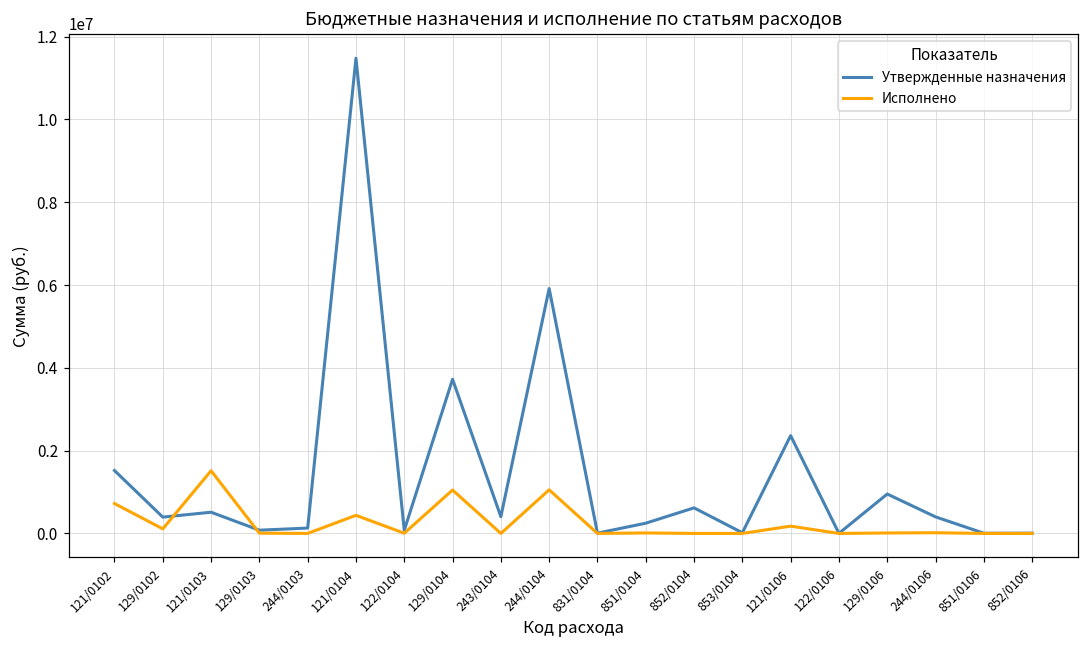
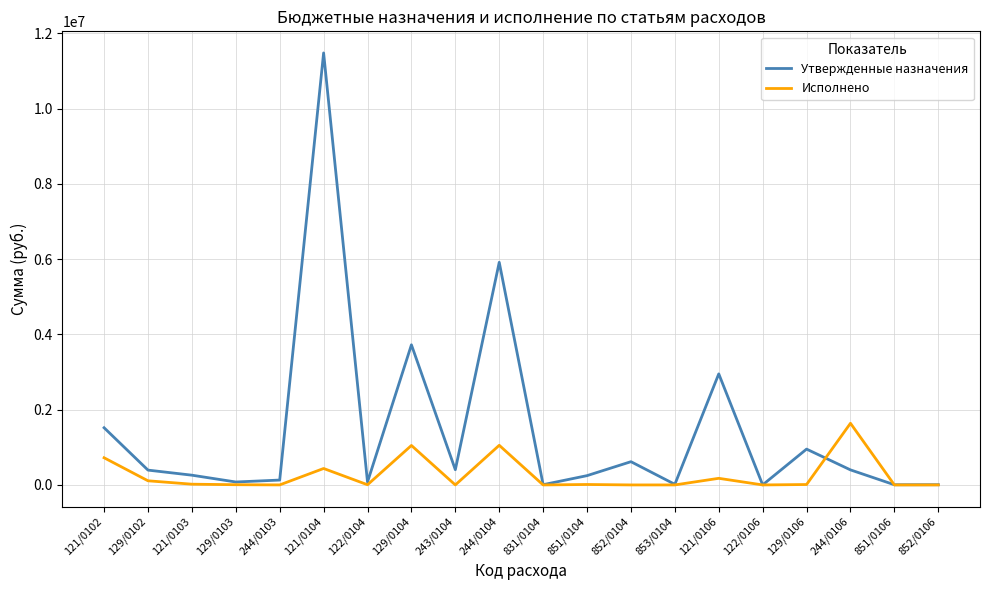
  {
    "Утвержденные назначения": {
      "121/0102": 1500000,
      "129/0102": 400000,
-     "121/0103": 500000,
+     "121/0103": 300000,
      "129/0103": 100000,
      "244/0103": 100000,
      "121/0104": 11500000,
      "122/0104": 100000,
      "129/0104": 3700000,
      "243/0104": 400000,
      "244/0104": 5900000,
      "851/0104": 200000,
      "852/0104": 600000,
-     "121/0106": 2400000,
+     "121/0106": 3000000,
      "129/0106": 1000000,
      "244/0106": 400000
    },
    "Исполнено": {
      "121/0102": 700000,
      "129/0102": 100000,
-     "121/0103": 1500000,
+     "121/0103": 0,
      "129/0103": 0,
      "244/0103": 0,
      "121/0104": 400000,
      "122/0104": 0,
      "129/0104": 1000000,
      "243/0104": 0,
      "244/0104": 1100000,
      "851/0104": 0,
      "852/0104": 0,
      "121/0106": 200000,
      "129/0106": 0,
-     "244/0106": 0
+     "244/0106": 1600000
    }
  }
